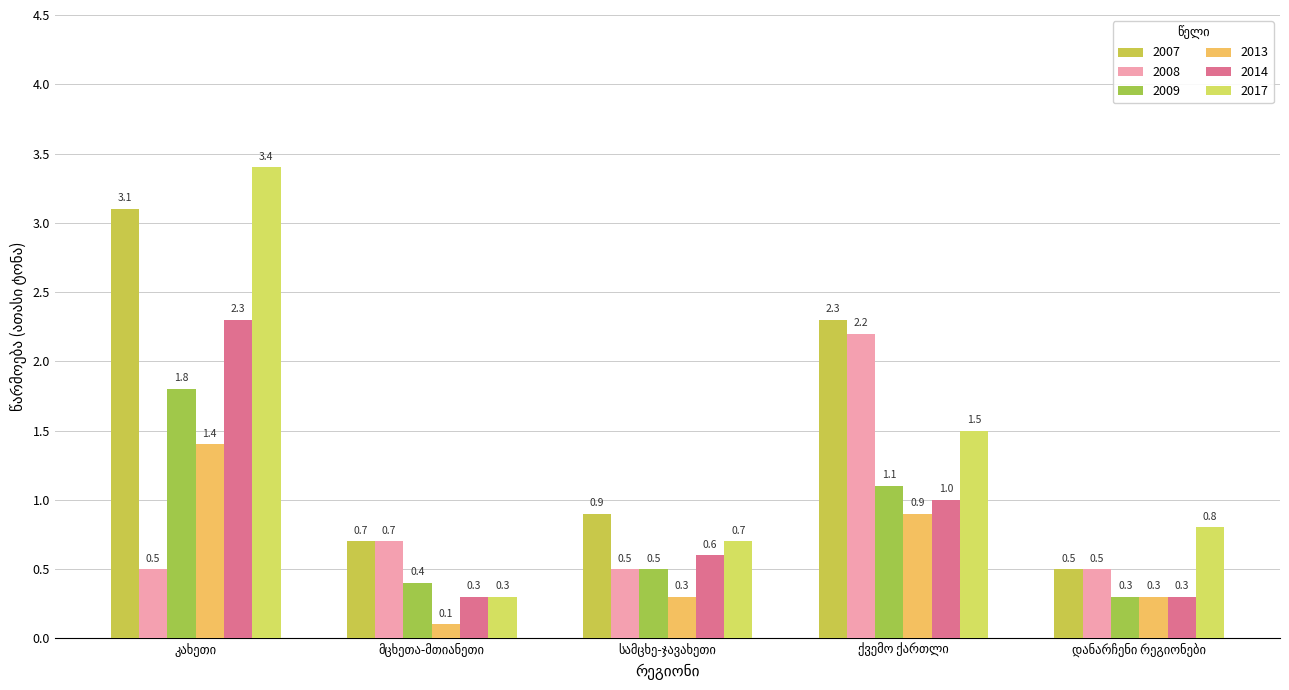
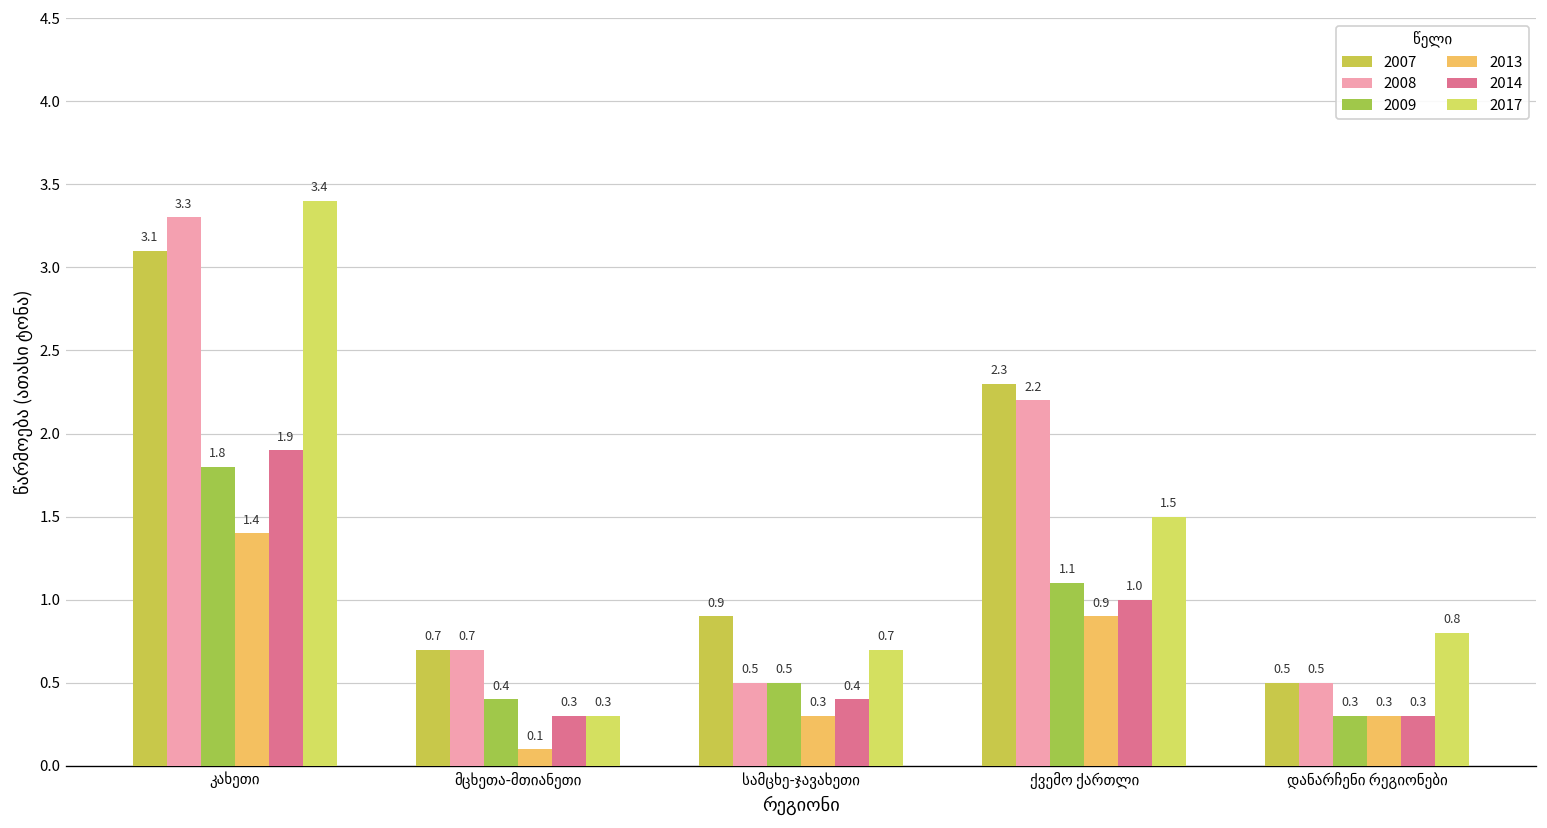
  {
    "2008": {
-     "კახეთი": 0.5,
+     "კახეთი": 3.3,
      "მცხეთა-მთიანეთი": 0.7,
      "სამცხე-ჯავახეთი": 0.5,
      "ქვემო ქართლი": 2.2,
      "დანარჩენი რეგიონები": 0.5
    },
    "2014": {
-     "კახეთი": 2.3,
+     "კახეთი": 1.9,
      "მცხეთა-მთიანეთი": 0.3,
-     "სამცხე-ჯავახეთი": 0.6,
+     "სამცხე-ჯავახეთი": 0.4,
      "ქვემო ქართლი": 1.0,
      "დანარჩენი რეგიონები": 0.3
    }
  }
